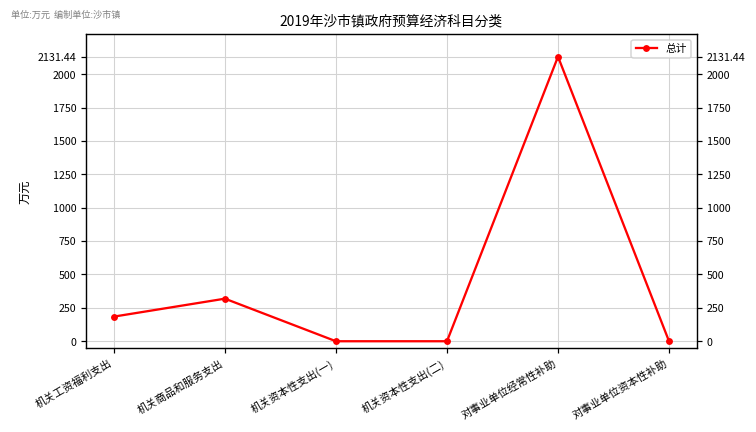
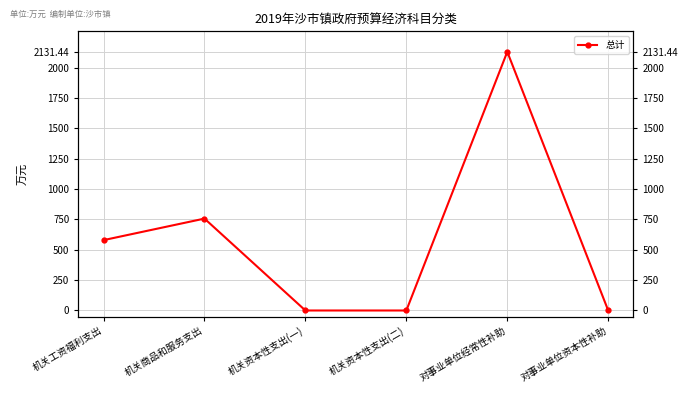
  {
-   "机关工资福利支出": 180,
-   "机关商品和服务支出": 320,
+   "机关工资福利支出": 580,
+   "机关商品和服务支出": 760,
    "机关资本性支出(一)": 0,
    "机关资本性支出(二)": 0,
    "对事业单位经常性补助": 2130,
    "对事业单位资本性补助": 0
  }
